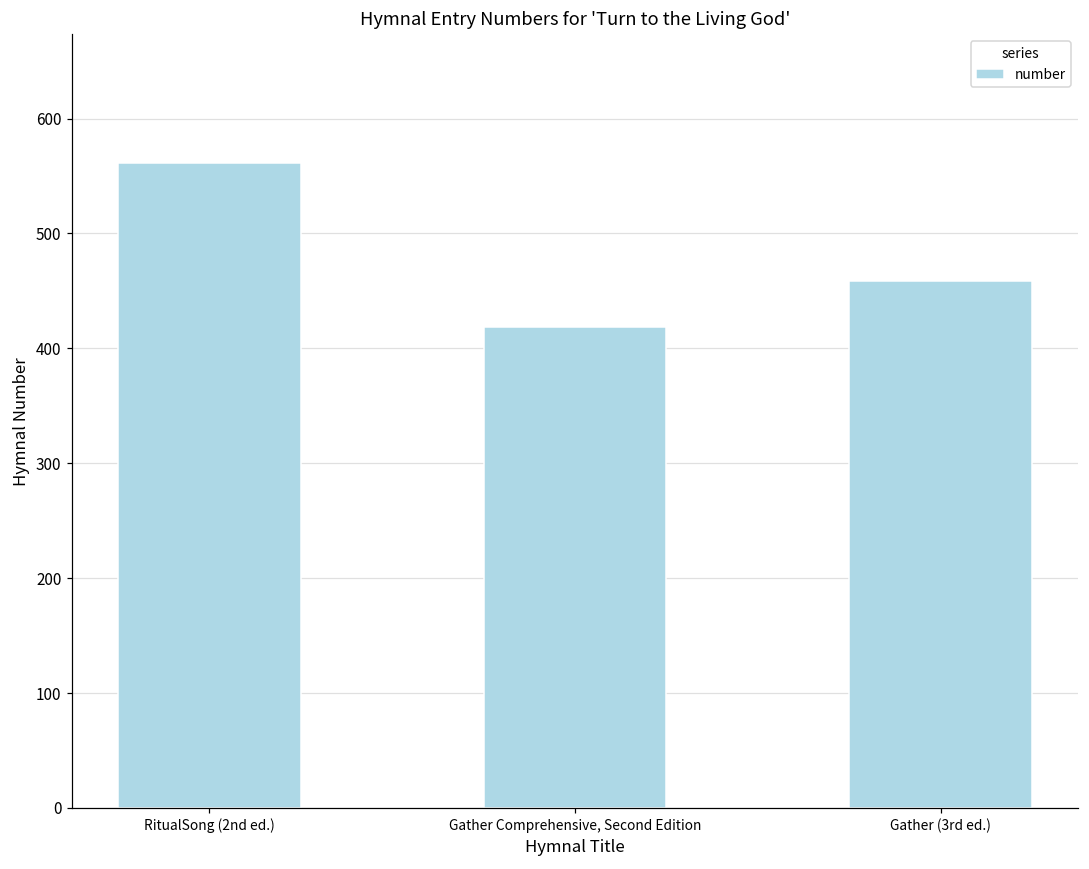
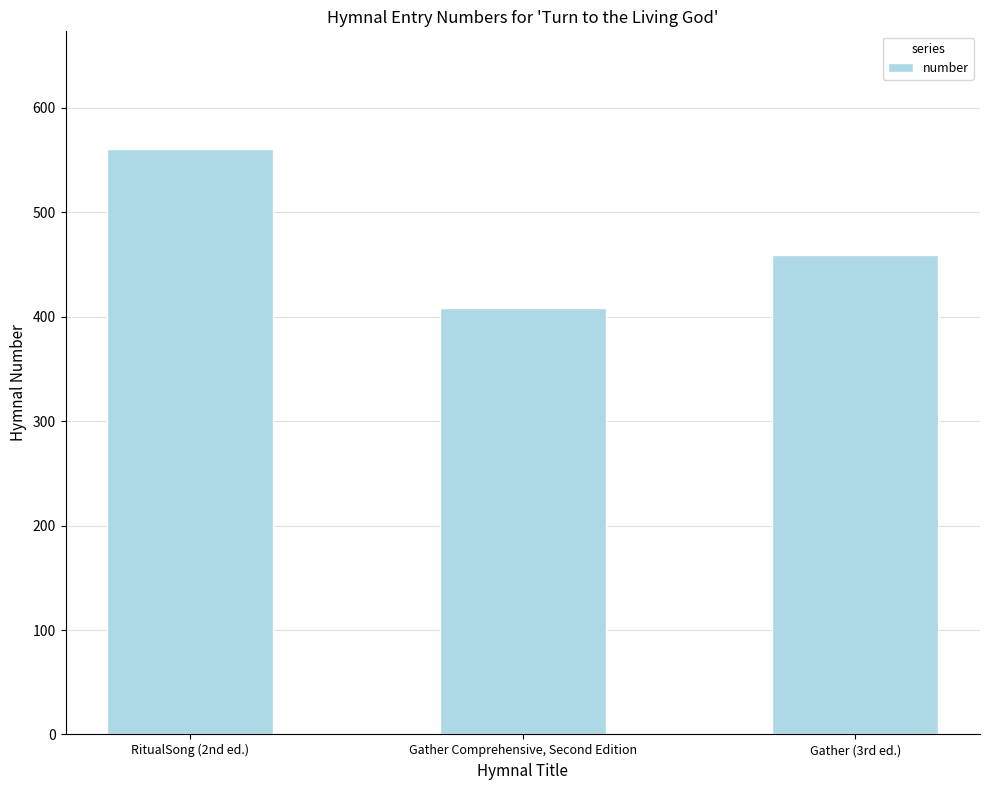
  {
    "RitualSong (2nd ed.)": 561,
-   "Gather Comprehensive, Second Edition": 419,
+   "Gather Comprehensive, Second Edition": 408,
    "Gather (3rd ed.)": 459
  }
